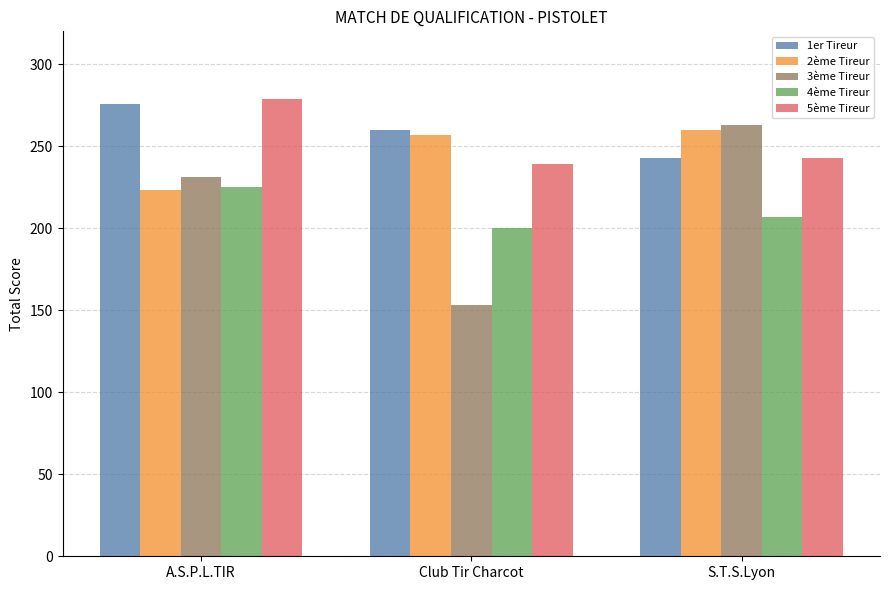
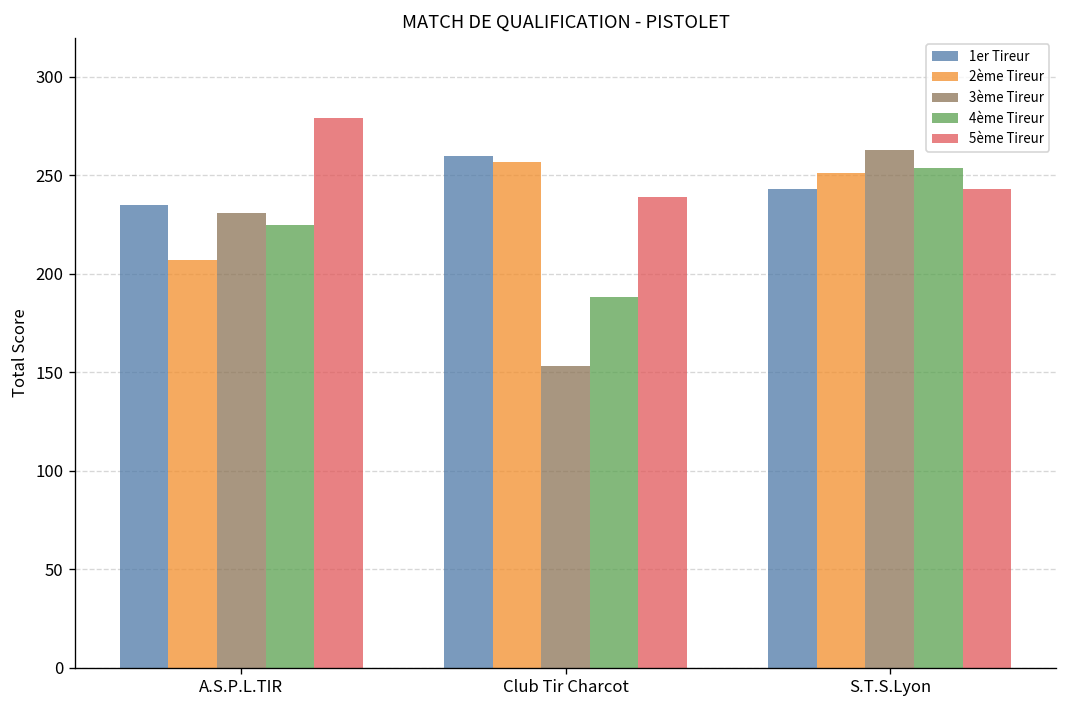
  {
    "1er Tireur": {
-     "A.S.P.L.TIR": 276,
+     "A.S.P.L.TIR": 235,
      "Club Tir Charcot": 260,
      "S.T.S.Lyon": 243
    },
    "2ème Tireur": {
-     "A.S.P.L.TIR": 223,
+     "A.S.P.L.TIR": 207,
      "Club Tir Charcot": 257,
-     "S.T.S.Lyon": 260
+     "S.T.S.Lyon": 251
    },
    "3ème Tireur": {
      "A.S.P.L.TIR": 231,
      "Club Tir Charcot": 153,
      "S.T.S.Lyon": 263
    },
    "4ème Tireur": {
      "A.S.P.L.TIR": 225,
-     "Club Tir Charcot": 200,
-     "S.T.S.Lyon": 207
+     "Club Tir Charcot": 188,
+     "S.T.S.Lyon": 254
    },
    "5ème Tireur": {
      "A.S.P.L.TIR": 279,
      "Club Tir Charcot": 239,
      "S.T.S.Lyon": 243
    }
  }
